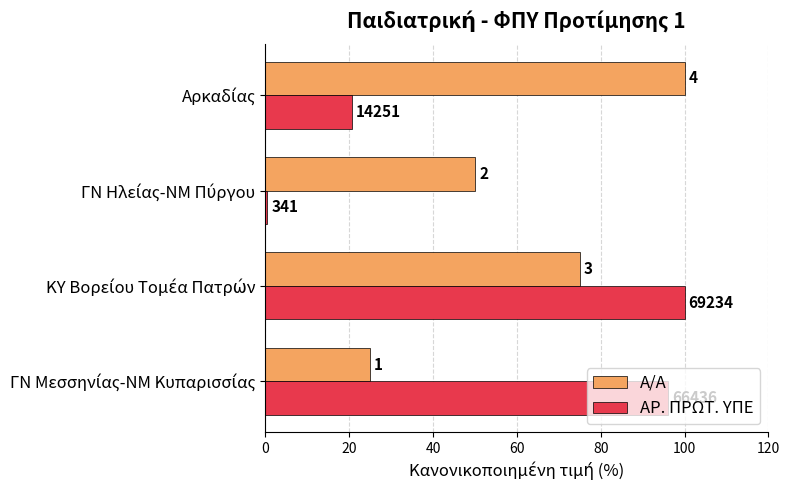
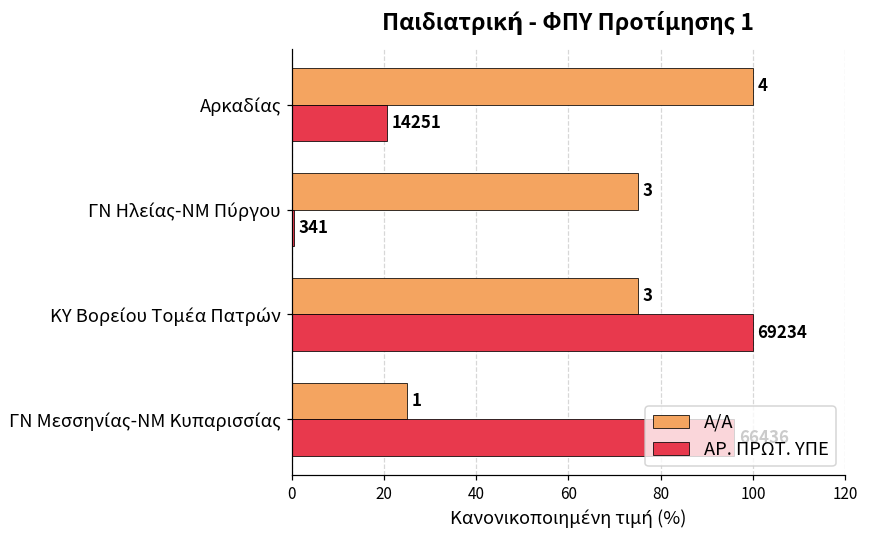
  {
    "Α/Α": {
-     "ΓΝ Ηλείας-ΝΜ Πύργου": 2
+     "ΓΝ Ηλείας-ΝΜ Πύργου": 3
    }
  }
